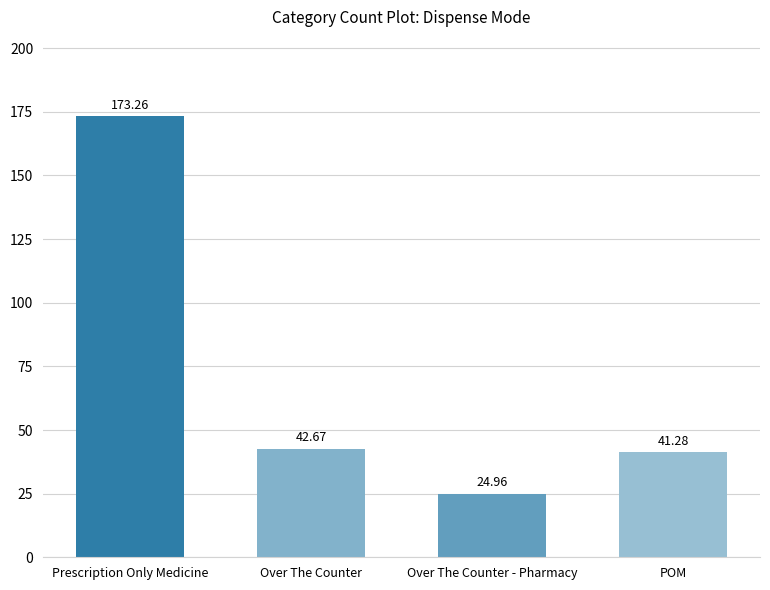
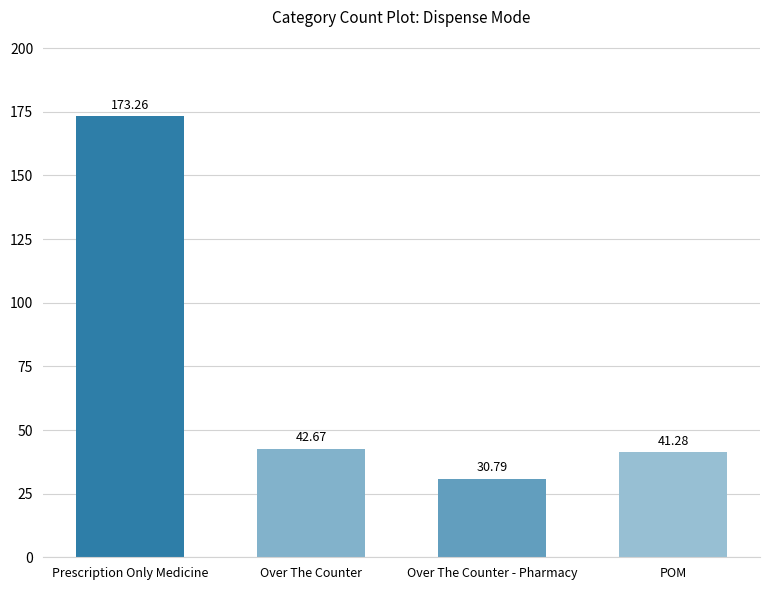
  {
    "Prescription Only Medicine": 173.26,
    "Over The Counter": 42.67,
-   "Over The Counter - Pharmacy": 24.96,
+   "Over The Counter - Pharmacy": 30.79,
    "POM": 41.28
  }
